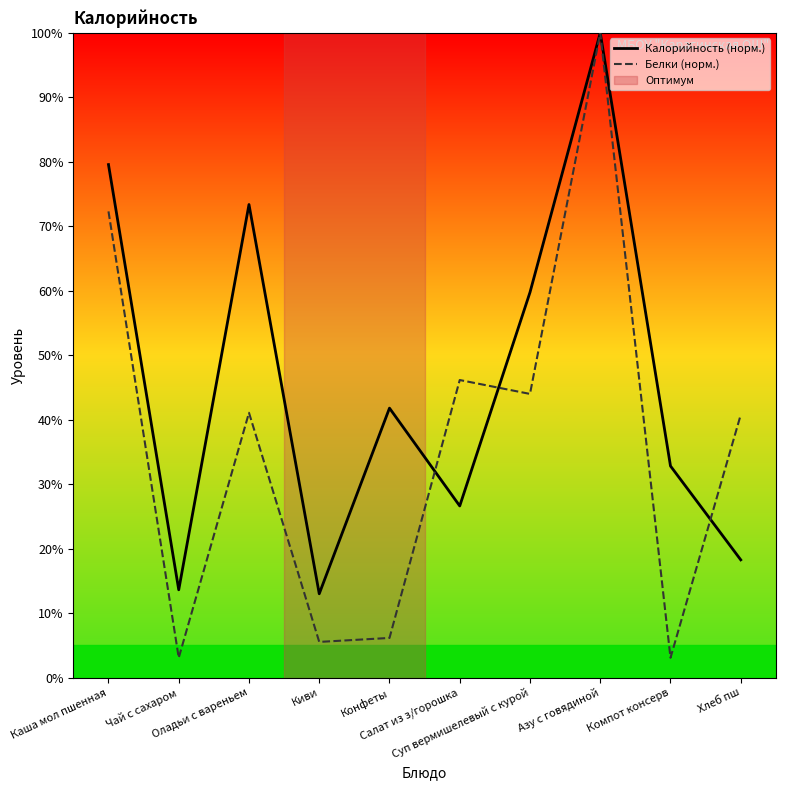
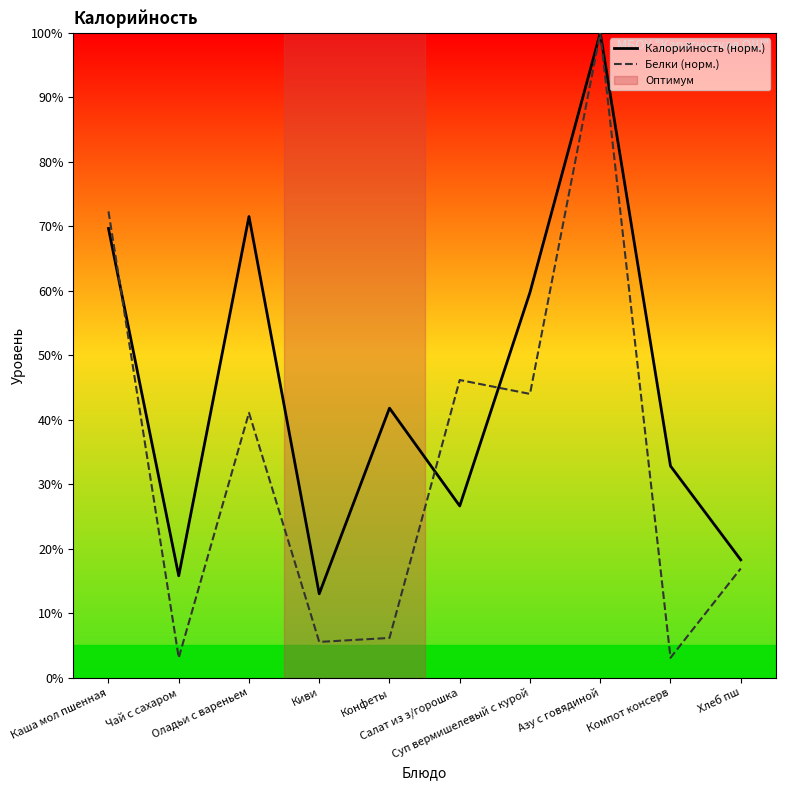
  {
    "Калорийность (норм.)": {
-     "Каша мол пшенная": "80%",
-     "Чай с сахаром": "14%",
-     "Оладьи с вареньем": "73%",
+     "Каша мол пшенная": "70%",
+     "Чай с сахаром": "16%",
+     "Оладьи с вареньем": "72%",
      "Киви": "13%",
      "Конфеты": "42%",
      "Салат из з/горошка": "27%",
      "Суп вермишелевый с курой": "60%",
      "Компот консерв": "33%",
      "Хлеб пш": "18%"
    },
    "Белки (норм.)": {
      "Каша мол пшенная": "72%",
      "Чай с сахаром": "3%",
      "Оладьи с вареньем": "41%",
      "Киви": "6%",
      "Конфеты": "6%",
      "Салат из з/горошка": "46%",
      "Суп вермишелевый с курой": "44%",
      "Компот консерв": "3%",
-     "Хлеб пш": "41%"
+     "Хлеб пш": "17%"
    }
  }
